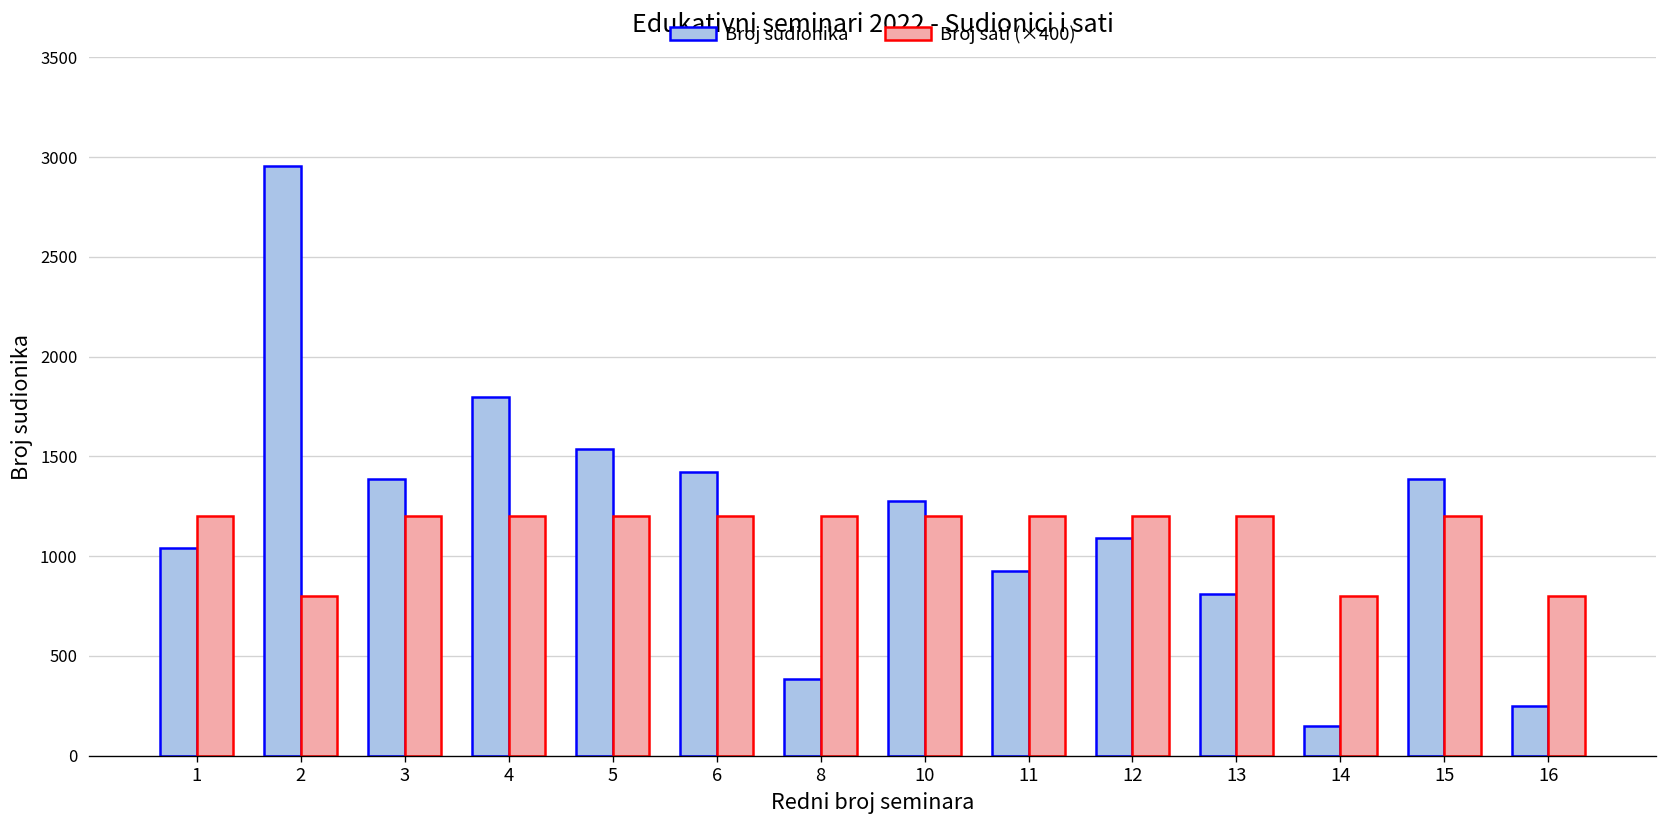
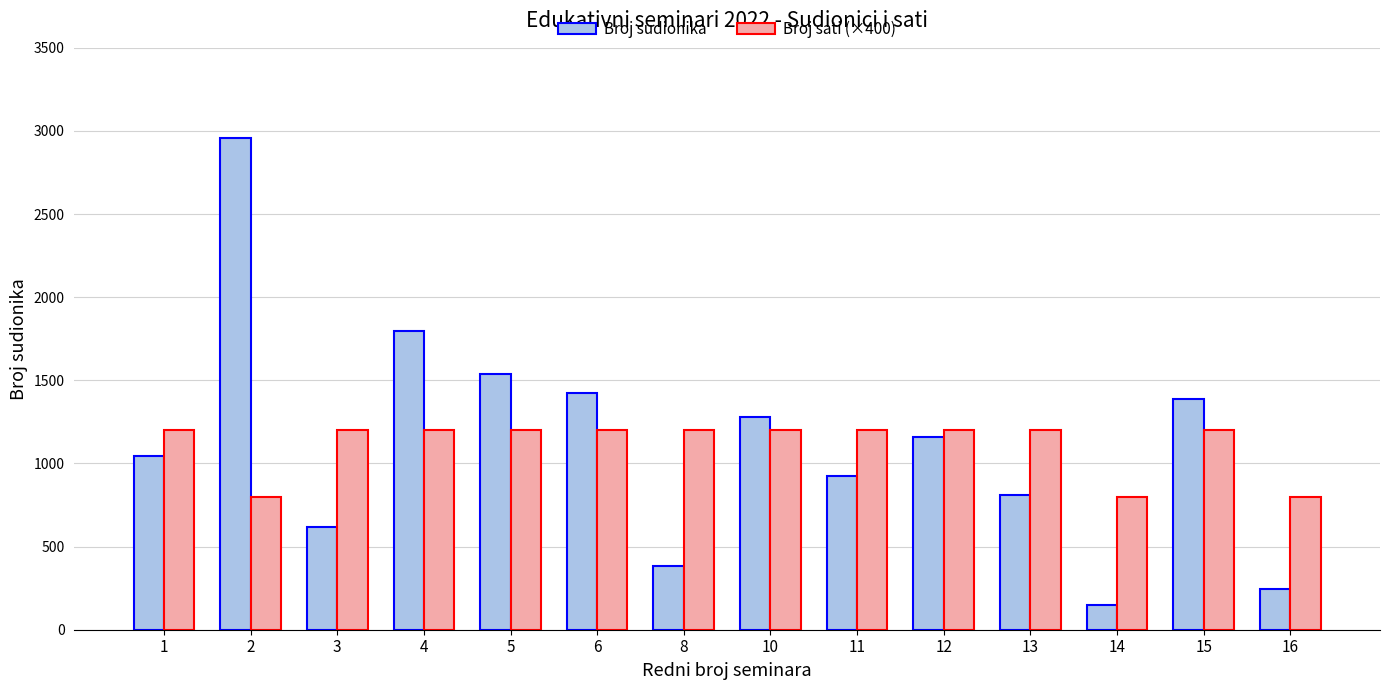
  {
    "Broj sudionika": {
      "1": 1040,
      "2": 2960,
-     "3": 1390,
+     "3": 620,
      "4": 1800,
      "5": 1540,
      "6": 1420,
      "8": 380,
      "10": 1280,
      "11": 930,
-     "12": 1090,
+     "12": 1160,
      "13": 810,
      "14": 150,
      "15": 1390,
      "16": 250
    },
    "Broj sati (×400)": {
      "1": 1200,
      "2": 800,
      "3": 1200,
      "4": 1200,
      "5": 1200,
      "6": 1200,
      "8": 1200,
      "10": 1200,
      "11": 1200,
      "12": 1200,
      "13": 1200,
      "14": 800,
      "15": 1200,
      "16": 800
    }
  }
